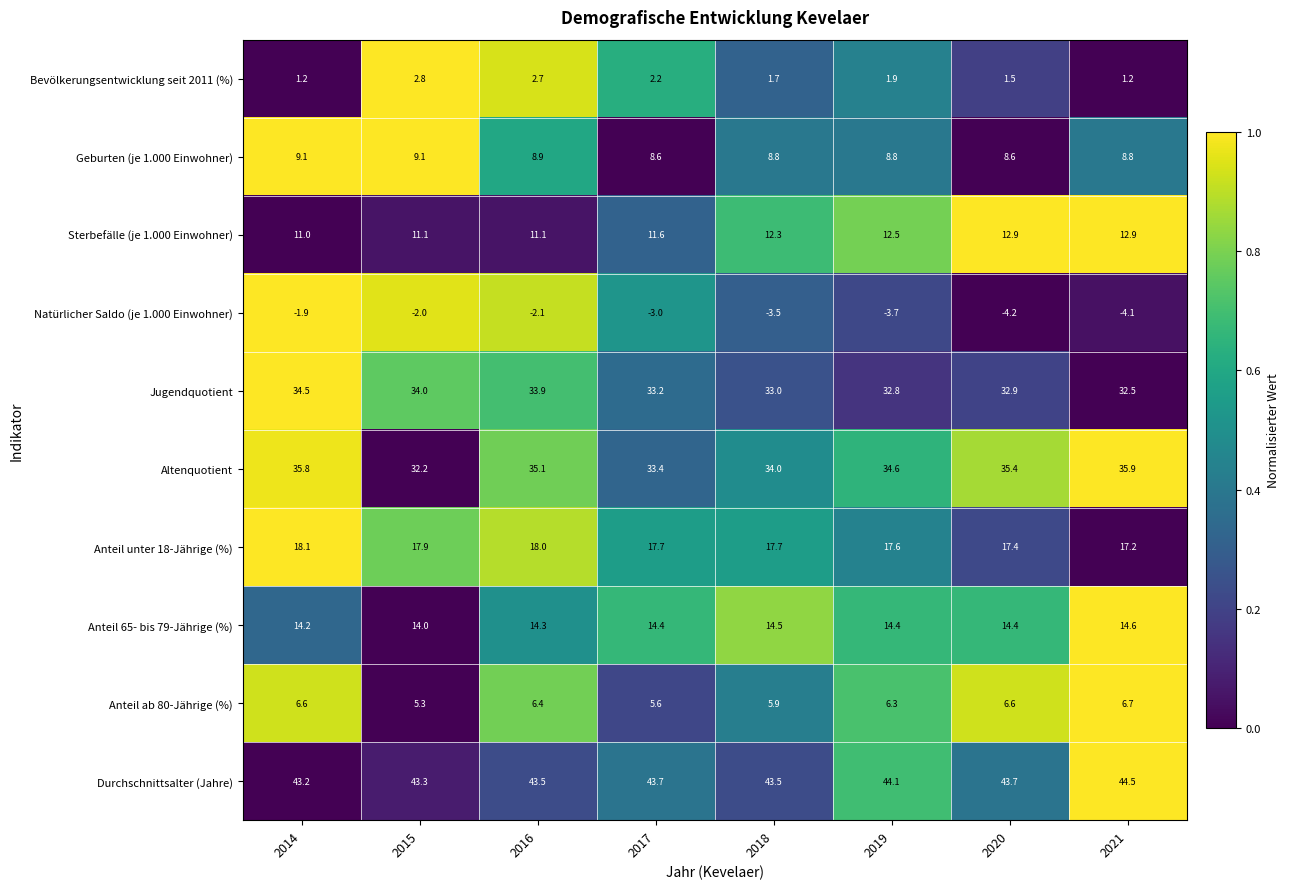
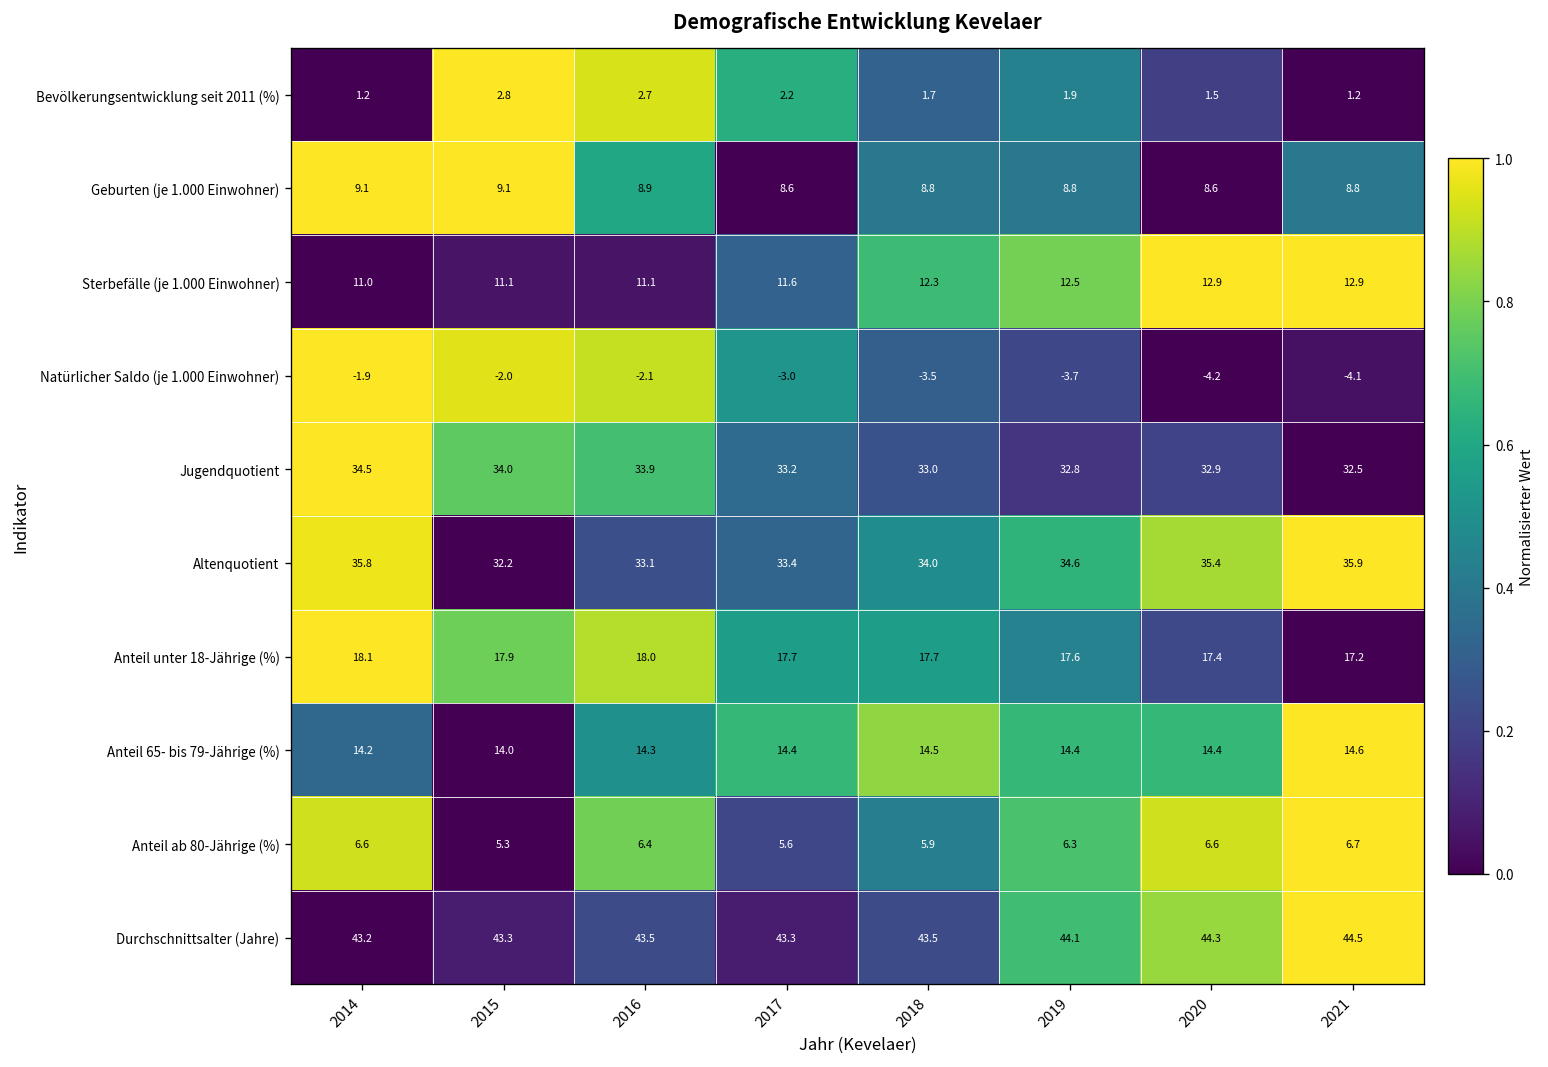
  {
    "Bevölkerungsentwicklung seit 2011 (%)": {
      "2014": 1.2,
      "2015": 2.8,
      "2016": 2.7,
      "2017": 2.2,
      "2018": 1.7,
      "2019": 1.9,
      "2020": 1.5,
      "2021": 1.2
    },
    "Geburten (je 1.000 Einwohner)": {
      "2014": 9.1,
      "2015": 9.1,
      "2016": 8.9,
      "2017": 8.6,
      "2018": 8.8,
      "2019": 8.8,
      "2020": 8.6,
      "2021": 8.8
    },
    "Sterbefälle (je 1.000 Einwohner)": {
      "2014": 11.0,
      "2015": 11.1,
      "2016": 11.1,
      "2017": 11.6,
      "2018": 12.3,
      "2019": 12.5,
      "2020": 12.9,
      "2021": 12.9
    },
    "Natürlicher Saldo (je 1.000 Einwohner)": {
      "2014": -1.9,
      "2015": -2.0,
      "2016": -2.1,
      "2017": -3.0,
      "2018": -3.5,
      "2019": -3.7,
      "2020": -4.2,
      "2021": -4.1
    },
    "Jugendquotient": {
      "2014": 34.5,
      "2015": 34.0,
      "2016": 33.9,
      "2017": 33.2,
      "2018": 33.0,
      "2019": 32.8,
      "2020": 32.9,
      "2021": 32.5
    },
    "Altenquotient": {
      "2014": 35.8,
      "2015": 32.2,
-     "2016": 35.1,
+     "2016": 33.1,
      "2017": 33.4,
      "2018": 34.0,
      "2019": 34.6,
      "2020": 35.4,
      "2021": 35.9
    },
    "Anteil unter 18-Jährige (%)": {
      "2014": 18.1,
      "2015": 17.9,
      "2016": 18.0,
      "2017": 17.7,
      "2018": 17.7,
      "2019": 17.6,
      "2020": 17.4,
      "2021": 17.2
    },
    "Anteil 65- bis 79-Jährige (%)": {
      "2014": 14.2,
      "2015": 14.0,
      "2016": 14.3,
      "2017": 14.4,
      "2018": 14.5,
      "2019": 14.4,
      "2020": 14.4,
      "2021": 14.6
    },
    "Anteil ab 80-Jährige (%)": {
      "2014": 6.6,
      "2015": 5.3,
      "2016": 6.4,
      "2017": 5.6,
      "2018": 5.9,
      "2019": 6.3,
      "2020": 6.6,
      "2021": 6.7
    },
    "Durchschnittsalter (Jahre)": {
      "2014": 43.2,
      "2015": 43.3,
      "2016": 43.5,
-     "2017": 43.7,
+     "2017": 43.3,
      "2018": 43.5,
      "2019": 44.1,
-     "2020": 43.7,
+     "2020": 44.3,
      "2021": 44.5
    }
  }
